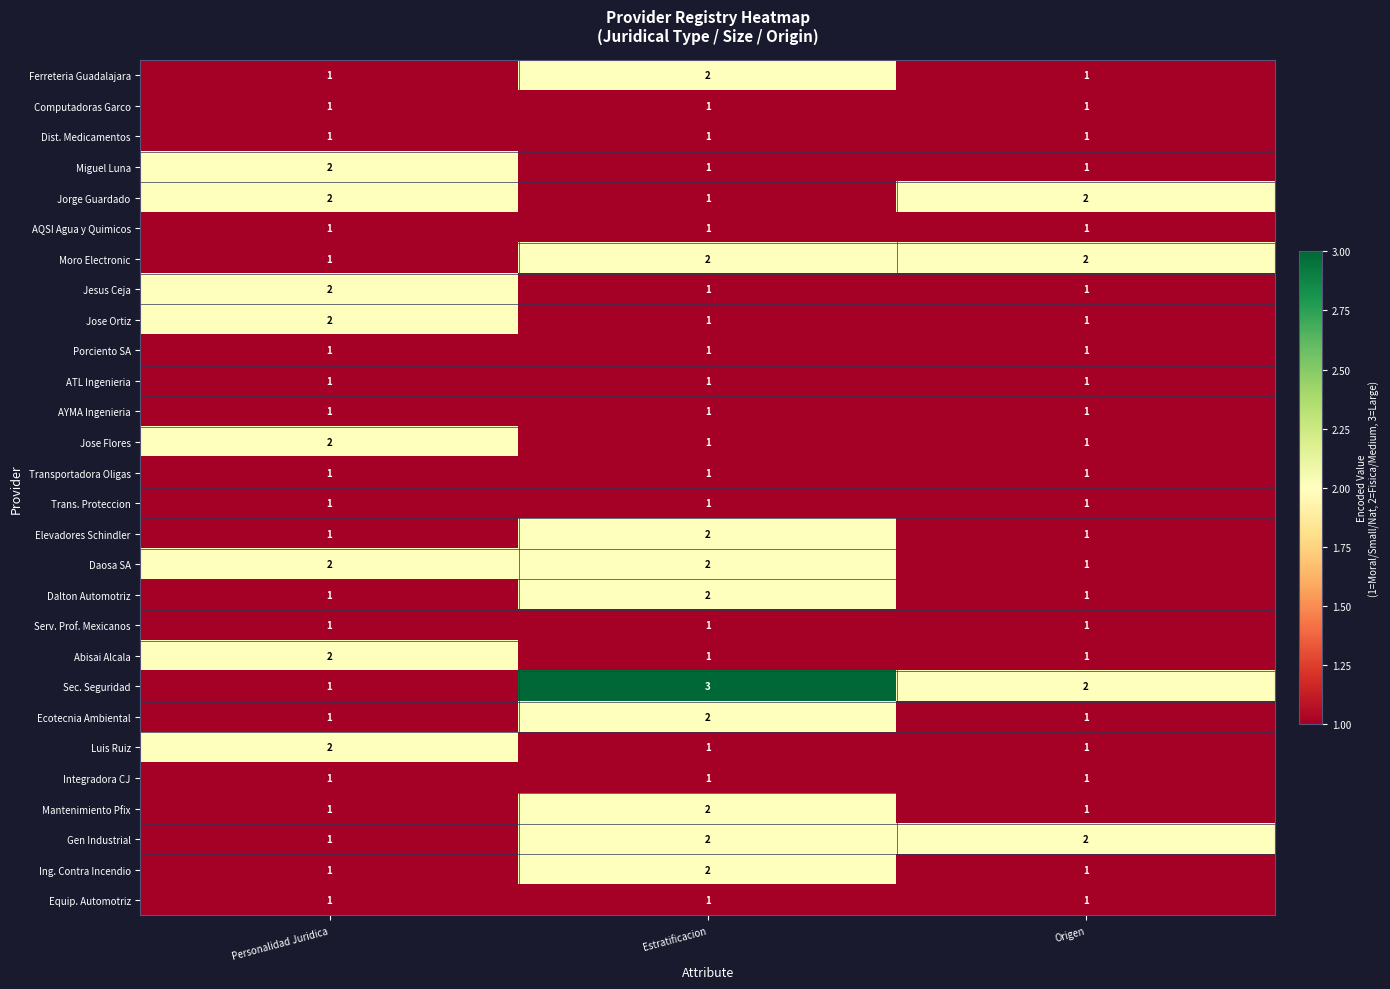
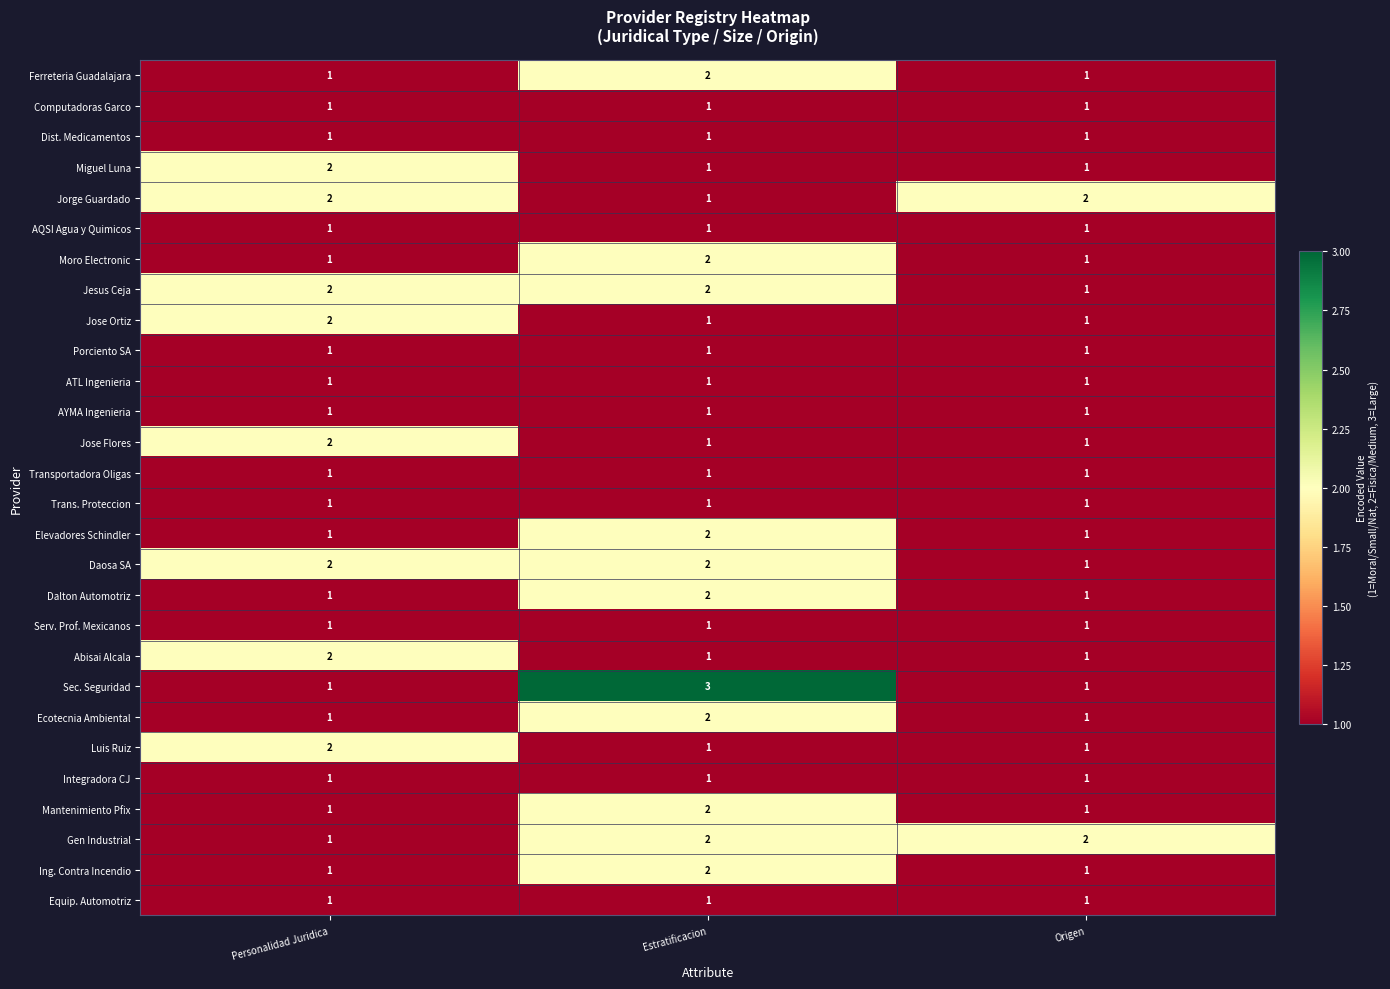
  {
    "Ferreteria Guadalajara": {
      "Personalidad Juridica": 1,
      "Estratificacion": 2,
      "Origen": 1
    },
    "Computadoras Garco": {
      "Personalidad Juridica": 1,
      "Estratificacion": 1,
      "Origen": 1
    },
    "Dist. Medicamentos": {
      "Personalidad Juridica": 1,
      "Estratificacion": 1,
      "Origen": 1
    },
    "Miguel Luna": {
      "Personalidad Juridica": 2,
      "Estratificacion": 1,
      "Origen": 1
    },
    "Jorge Guardado": {
      "Personalidad Juridica": 2,
      "Estratificacion": 1,
      "Origen": 2
    },
    "AQSI Agua y Quimicos": {
      "Personalidad Juridica": 1,
      "Estratificacion": 1,
      "Origen": 1
    },
    "Moro Electronic": {
      "Personalidad Juridica": 1,
      "Estratificacion": 2,
-     "Origen": 2
+     "Origen": 1
    },
    "Jesus Ceja": {
      "Personalidad Juridica": 2,
-     "Estratificacion": 1,
+     "Estratificacion": 2,
      "Origen": 1
    },
    "Jose Ortiz": {
      "Personalidad Juridica": 2,
      "Estratificacion": 1,
      "Origen": 1
    },
    "Porciento SA": {
      "Personalidad Juridica": 1,
      "Estratificacion": 1,
      "Origen": 1
    },
    "ATL Ingenieria": {
      "Personalidad Juridica": 1,
      "Estratificacion": 1,
      "Origen": 1
    },
    "AYMA Ingenieria": {
      "Personalidad Juridica": 1,
      "Estratificacion": 1,
      "Origen": 1
    },
    "Jose Flores": {
      "Personalidad Juridica": 2,
      "Estratificacion": 1,
      "Origen": 1
    },
    "Transportadora Oligas": {
      "Personalidad Juridica": 1,
      "Estratificacion": 1,
      "Origen": 1
    },
    "Trans. Proteccion": {
      "Personalidad Juridica": 1,
      "Estratificacion": 1,
      "Origen": 1
    },
    "Elevadores Schindler": {
      "Personalidad Juridica": 1,
      "Estratificacion": 2,
      "Origen": 1
    },
    "Daosa SA": {
      "Personalidad Juridica": 2,
      "Estratificacion": 2,
      "Origen": 1
    },
    "Dalton Automotriz": {
      "Personalidad Juridica": 1,
      "Estratificacion": 2,
      "Origen": 1
    },
    "Serv. Prof. Mexicanos": {
      "Personalidad Juridica": 1,
      "Estratificacion": 1,
      "Origen": 1
    },
    "Abisai Alcala": {
      "Personalidad Juridica": 2,
      "Estratificacion": 1,
      "Origen": 1
    },
    "Sec. Seguridad": {
      "Personalidad Juridica": 1,
      "Estratificacion": 3,
-     "Origen": 2
+     "Origen": 1
    },
    "Ecotecnia Ambiental": {
      "Personalidad Juridica": 1,
      "Estratificacion": 2,
      "Origen": 1
    },
    "Luis Ruiz": {
      "Personalidad Juridica": 2,
      "Estratificacion": 1,
      "Origen": 1
    },
    "Integradora CJ": {
      "Personalidad Juridica": 1,
      "Estratificacion": 1,
      "Origen": 1
    },
    "Mantenimiento Pfix": {
      "Personalidad Juridica": 1,
      "Estratificacion": 2,
      "Origen": 1
    },
    "Gen Industrial": {
      "Personalidad Juridica": 1,
      "Estratificacion": 2,
      "Origen": 2
    },
    "Ing. Contra Incendio": {
      "Personalidad Juridica": 1,
      "Estratificacion": 2,
      "Origen": 1
    },
    "Equip. Automotriz": {
      "Personalidad Juridica": 1,
      "Estratificacion": 1,
      "Origen": 1
    }
  }
